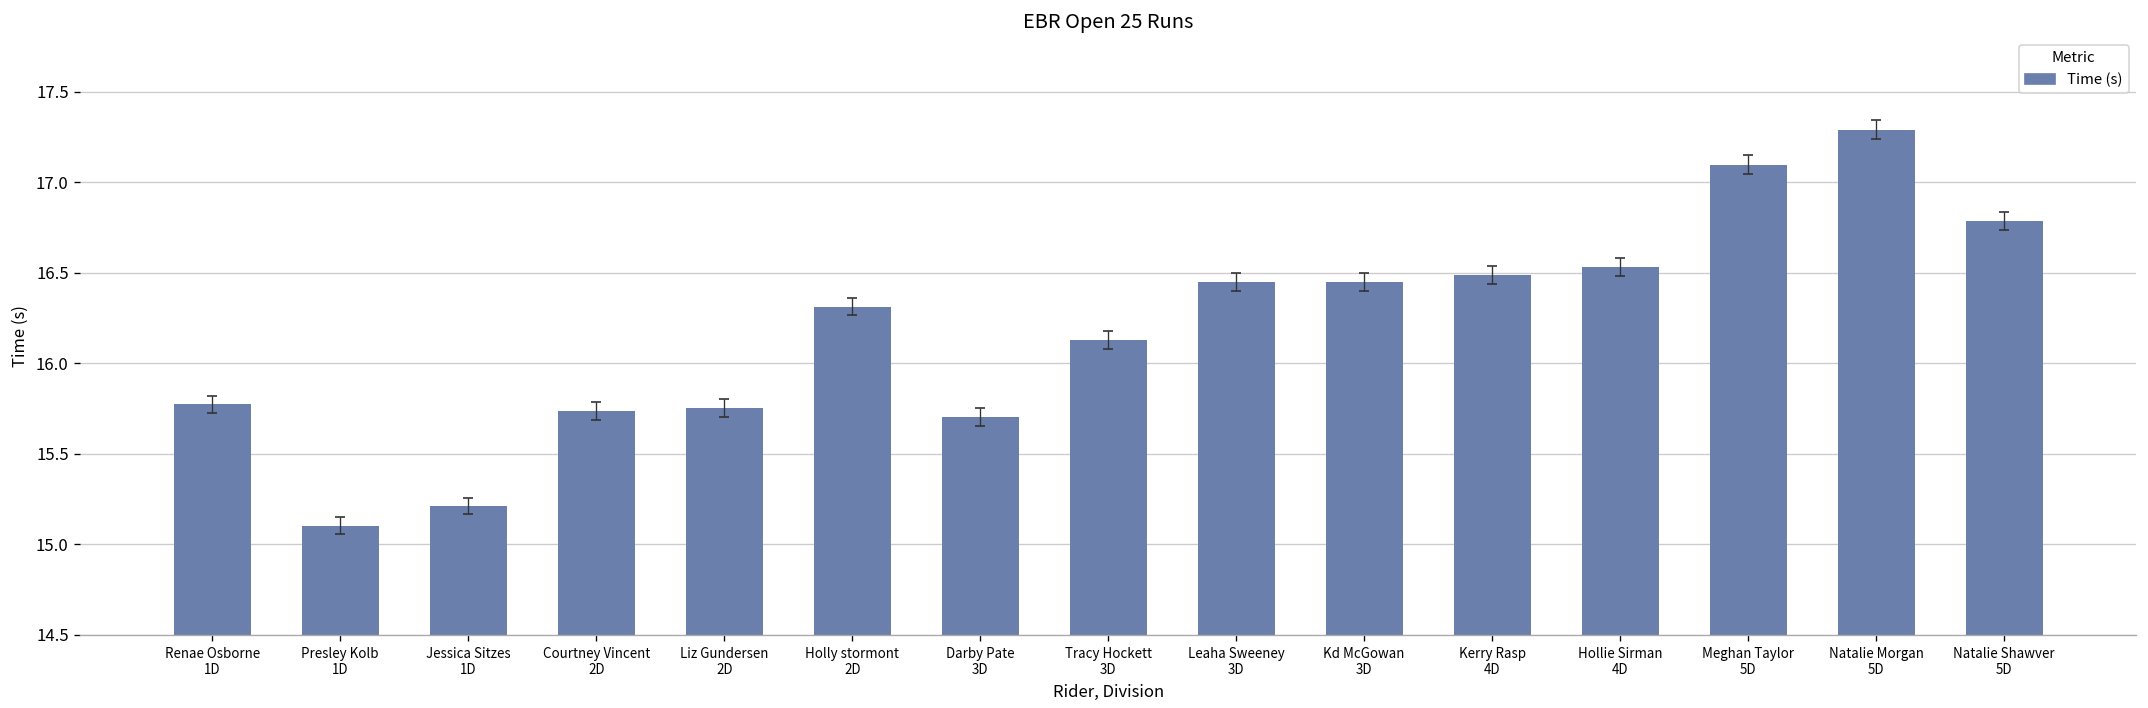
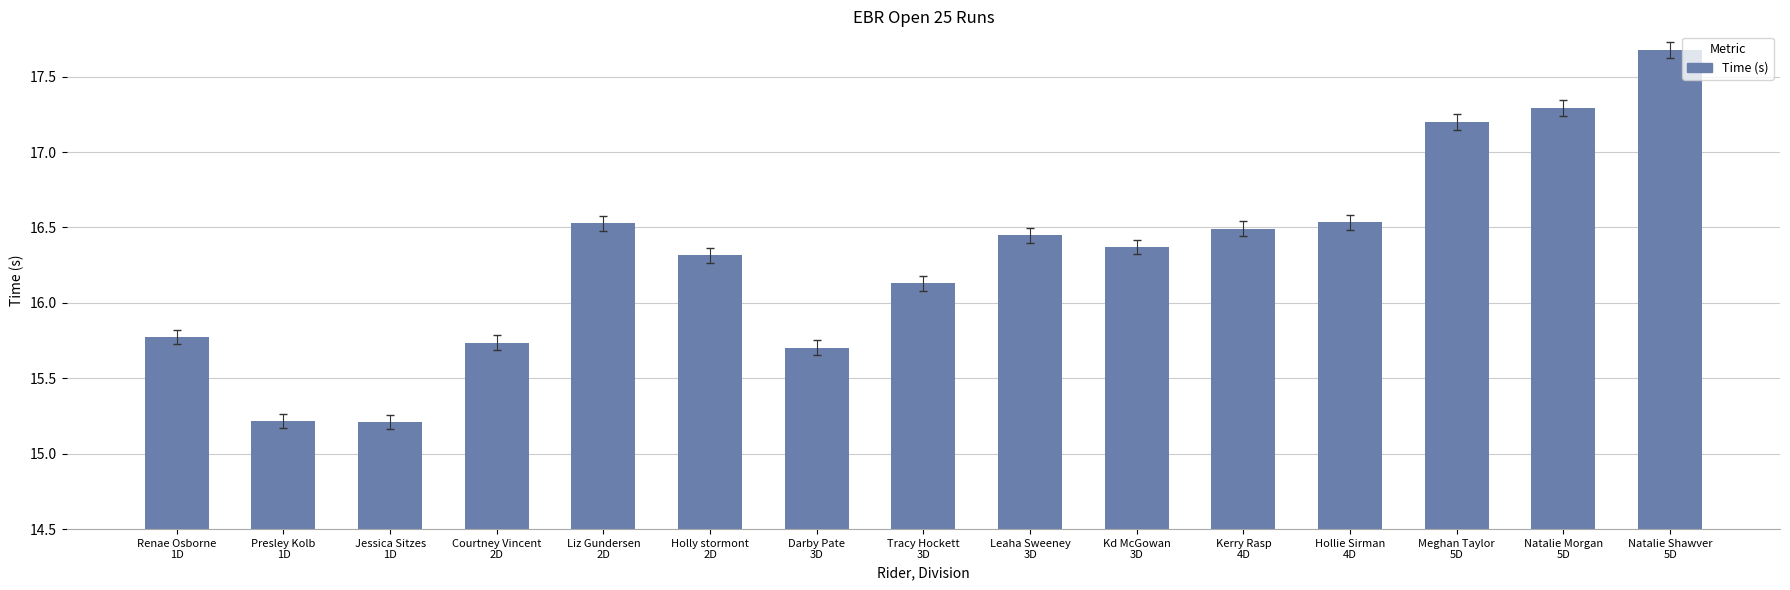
  {
    "Time (s)": {
      "Renae Osborne 1D": 15.78,
-     "Presley Kolb 1D": 15.10,
+     "Presley Kolb 1D": 15.22,
      "Jessica Sitzes 1D": 15.21,
      "Courtney Vincent 2D": 15.74,
-     "Liz Gundersen 2D": 15.75,
+     "Liz Gundersen 2D": 16.53,
      "Holly stormont 2D": 16.31,
      "Darby Pate 3D": 15.70,
      "Tracy Hockett 3D": 16.13,
      "Leaha Sweeney 3D": 16.45,
-     "Kd McGowan 3D": 16.45,
+     "Kd McGowan 3D": 16.37,
      "Kerry Rasp 4D": 16.49,
      "Hollie Sirman 4D": 16.53,
-     "Meghan Taylor 5D": 17.10,
+     "Meghan Taylor 5D": 17.20,
      "Natalie Morgan 5D": 17.29,
-     "Natalie Shawver 5D": 16.79
+     "Natalie Shawver 5D": 17.68
    }
  }
